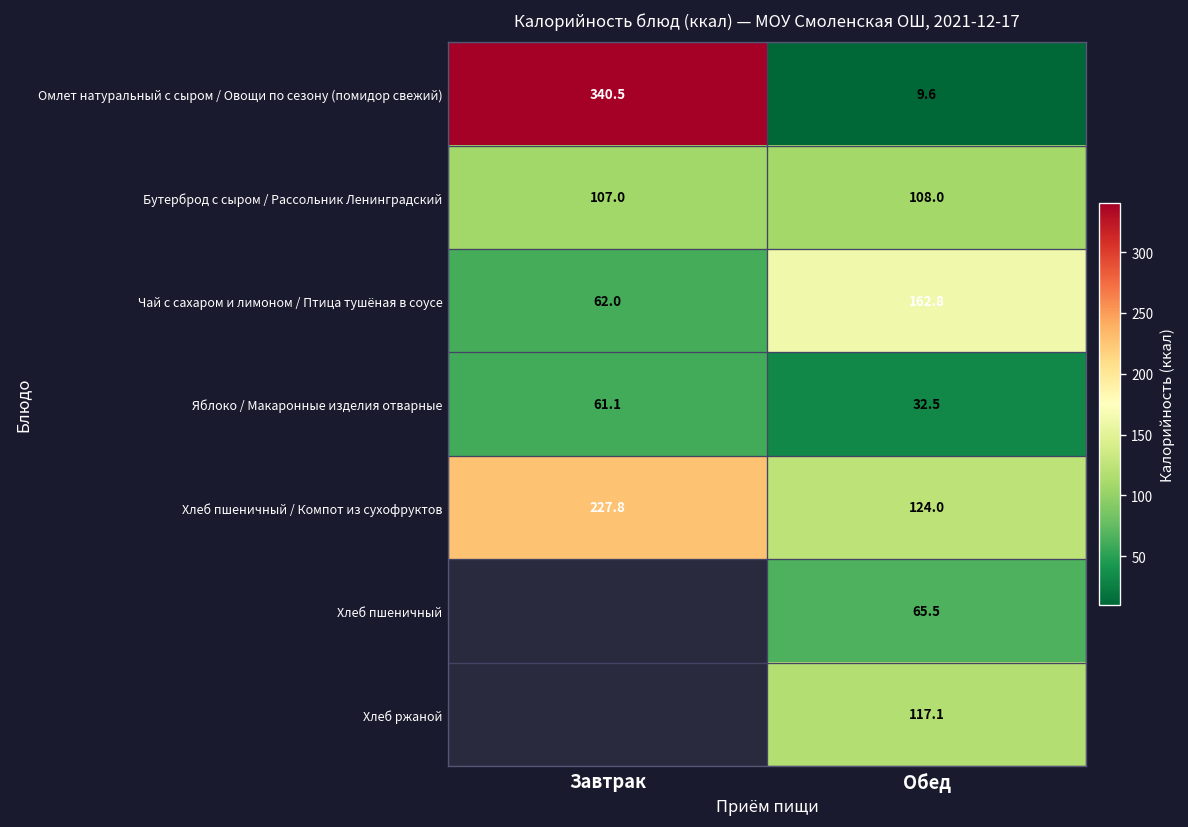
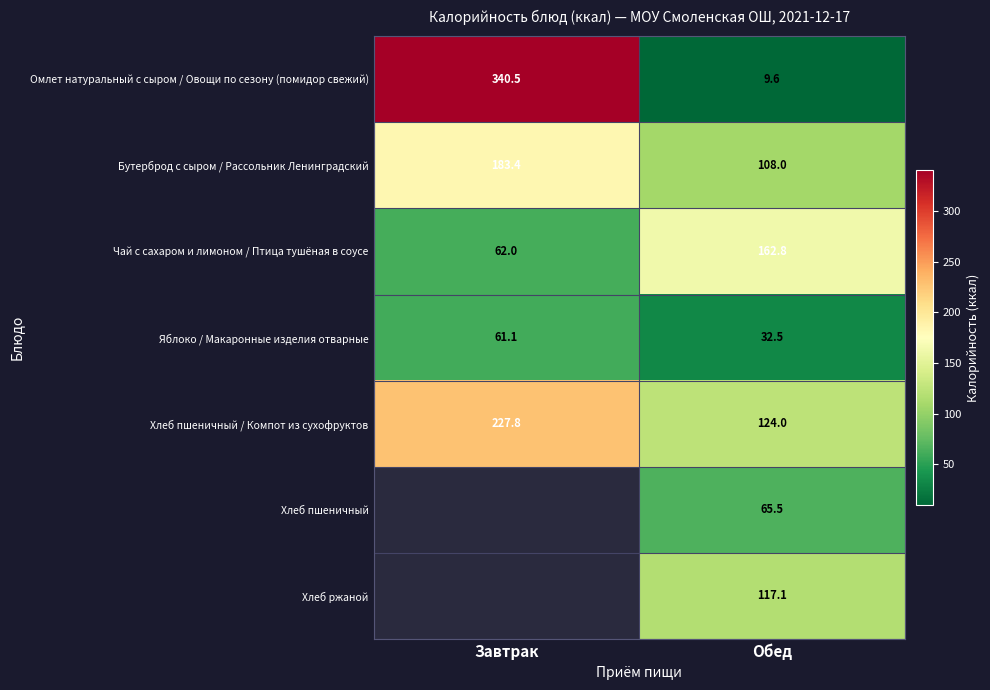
  {
    "Омлет натуральный с сыром / Овощи по сезону (помидор свежий)": {
      "Завтрак": 340.5,
      "Обед": 9.6
    },
    "Бутерброд с сыром / Рассольник Ленинградский": {
-     "Завтрак": 107.0,
+     "Завтрак": 183.4,
      "Обед": 108.0
    },
    "Чай с сахаром и лимоном / Птица тушёная в соусе": {
      "Завтрак": 62.0,
      "Обед": 162.8
    },
    "Яблоко / Макаронные изделия отварные": {
      "Завтрак": 61.1,
      "Обед": 32.5
    },
    "Хлеб пшеничный / Компот из сухофруктов": {
      "Завтрак": 227.8,
      "Обед": 124.0
    },
    "Хлеб пшеничный": {
      "Обед": 65.5
    },
    "Хлеб ржаной": {
      "Обед": 117.1
    }
  }
